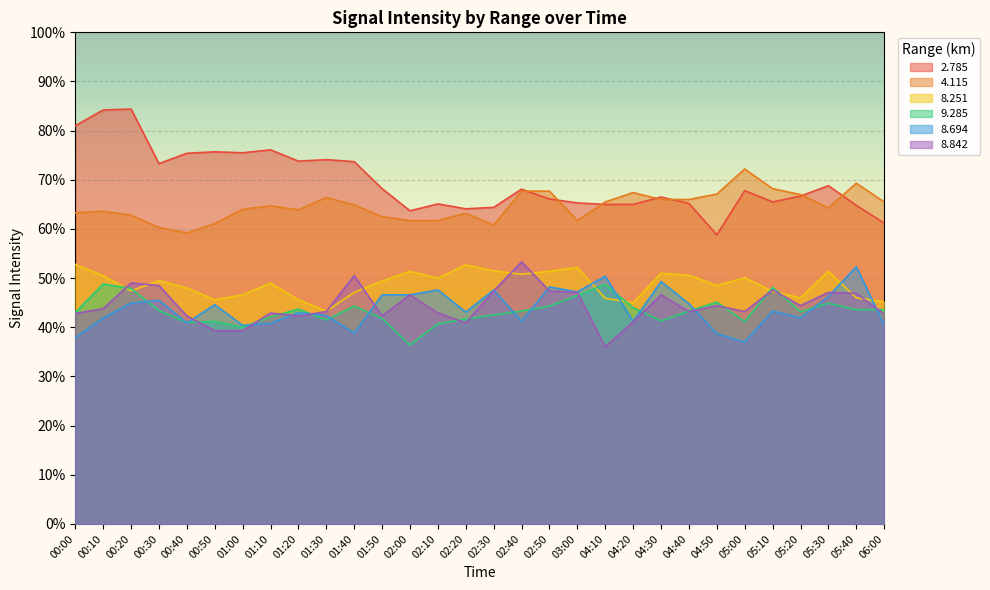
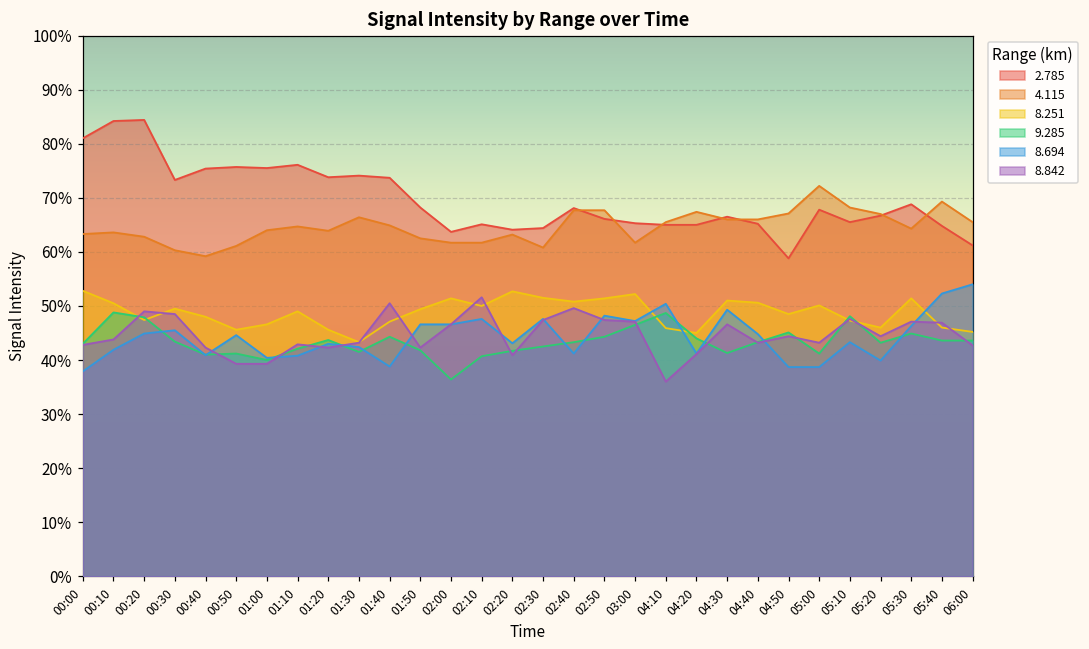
  {
    "9.285": {
      "00:10": "49%",
      "00:30": "43%",
      "00:50": "41%",
      "01:10": "42%",
      "01:20": "44%",
      "01:30": "42%",
      "01:40": "44%",
      "02:00": "36%",
      "02:10": "41%",
      "02:20": "42%",
      "02:30": "43%",
      "02:40": "43%",
      "02:50": "44%",
      "03:00": "47%",
      "04:10": "49%",
      "04:20": "44%",
      "04:30": "41%",
      "04:50": "45%",
      "05:00": "41%",
      "05:20": "43%",
      "05:30": "45%",
      "05:40": "44%",
      "06:00": "44%"
    },
    "8.694": {
      "00:00": "38%",
      "00:10": "42%",
      "00:20": "45%",
      "00:30": "46%",
      "00:50": "45%",
      "01:10": "41%",
      "01:20": "43%",
      "01:30": "42%",
      "01:40": "39%",
      "01:50": "47%",
      "02:10": "48%",
      "02:20": "43%",
      "02:40": "41%",
      "02:50": "48%",
      "04:10": "50%",
      "04:30": "49%",
      "04:40": "45%",
      "04:50": "39%",
-     "05:00": "37%",
+     "05:00": "39%",
      "05:10": "43%",
-     "05:20": "42%",
+     "05:20": "40%",
      "05:30": "46%",
      "05:40": "52%",
-     "06:00": "41%"
+     "06:00": "54%"
    },
    "8.842": {
      "00:10": "44%",
      "00:20": "49%",
      "00:30": "49%",
      "00:40": "42%",
      "00:50": "39%",
      "01:00": "39%",
      "01:10": "43%",
      "01:20": "42%",
      "01:40": "51%",
-     "02:10": "43%",
+     "02:10": "52%",
      "02:20": "41%",
-     "02:40": "53%",
+     "02:40": "50%",
      "02:50": "47%",
      "04:10": "36%",
      "04:30": "47%",
      "04:50": "44%",
      "05:00": "43%",
      "05:20": "44%",
      "05:30": "47%",
      "05:40": "47%",
      "06:00": "43%"
    }
  }
